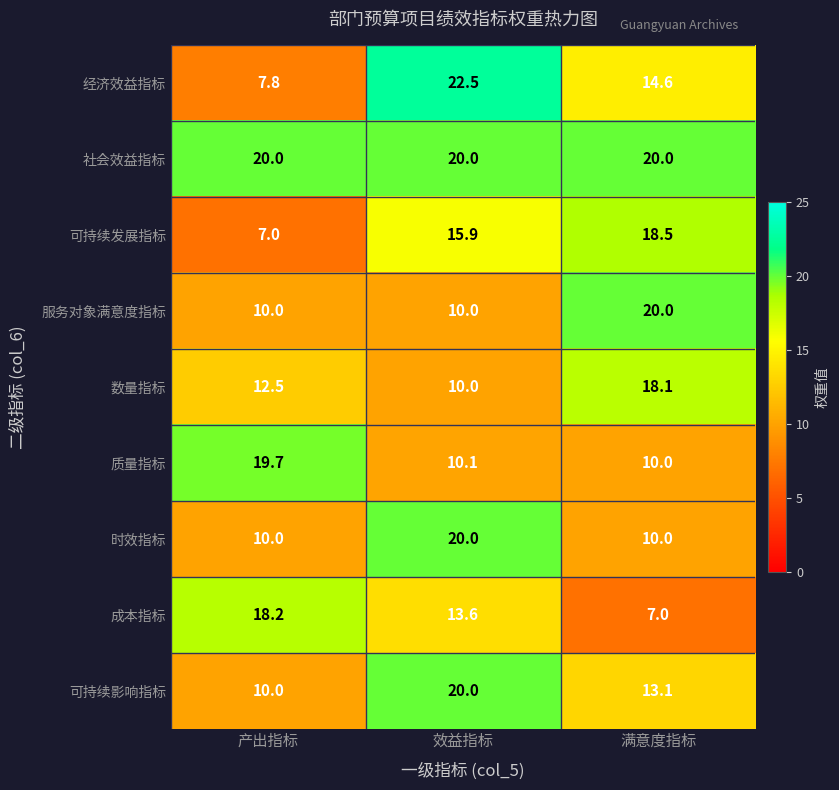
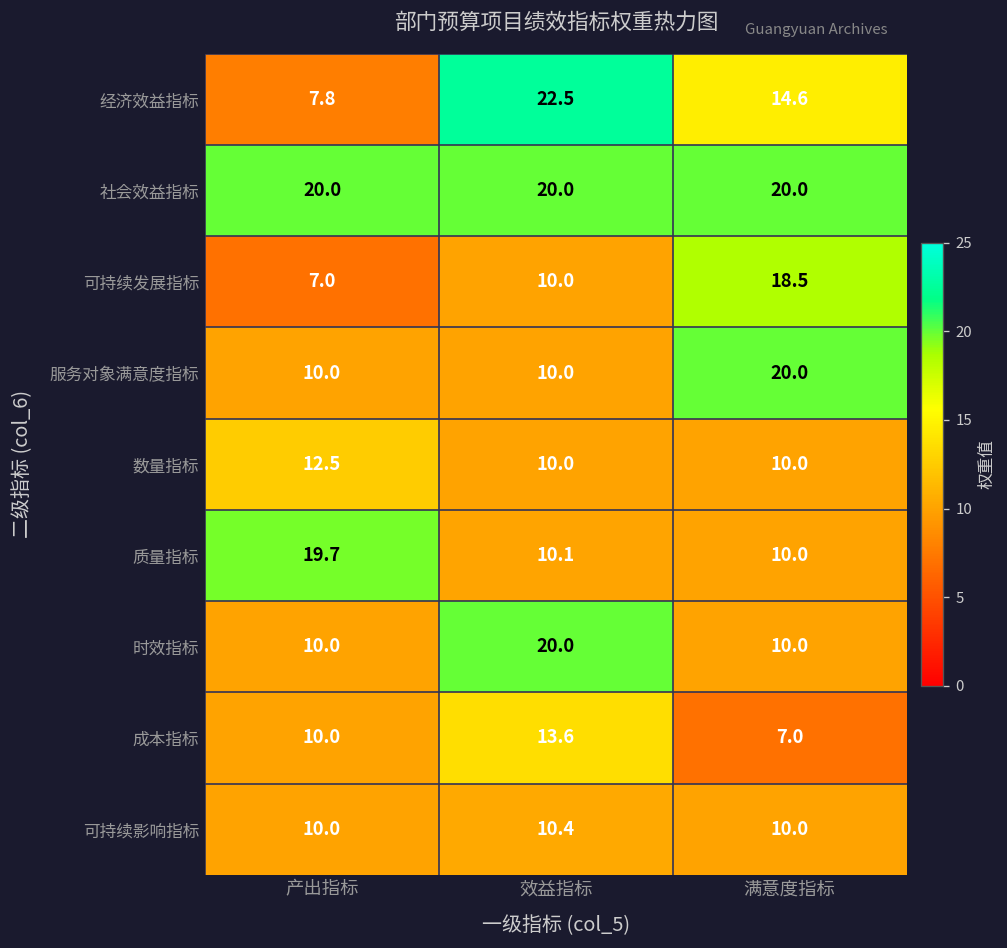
  {
    "经济效益指标": {
      "产出指标": 7.8,
      "效益指标": 22.5,
      "满意度指标": 14.6
    },
    "社会效益指标": {
      "产出指标": 20.0,
      "效益指标": 20.0,
      "满意度指标": 20.0
    },
    "可持续发展指标": {
      "产出指标": 7.0,
-     "效益指标": 15.9,
+     "效益指标": 10.0,
      "满意度指标": 18.5
    },
    "服务对象满意度指标": {
      "产出指标": 10.0,
      "效益指标": 10.0,
      "满意度指标": 20.0
    },
    "数量指标": {
      "产出指标": 12.5,
      "效益指标": 10.0,
-     "满意度指标": 18.1
+     "满意度指标": 10.0
    },
    "质量指标": {
      "产出指标": 19.7,
      "效益指标": 10.1,
      "满意度指标": 10.0
    },
    "时效指标": {
      "产出指标": 10.0,
      "效益指标": 20.0,
      "满意度指标": 10.0
    },
    "成本指标": {
-     "产出指标": 18.2,
+     "产出指标": 10.0,
      "效益指标": 13.6,
      "满意度指标": 7.0
    },
    "可持续影响指标": {
      "产出指标": 10.0,
-     "效益指标": 20.0,
-     "满意度指标": 13.1
+     "效益指标": 10.4,
+     "满意度指标": 10.0
    }
  }
